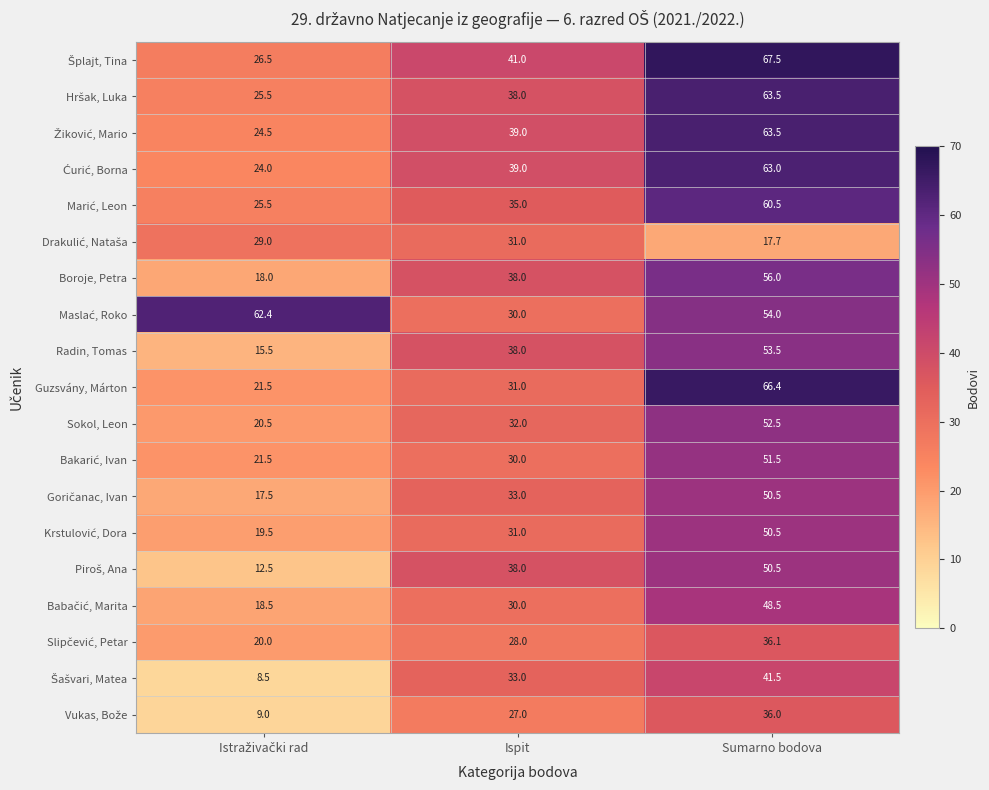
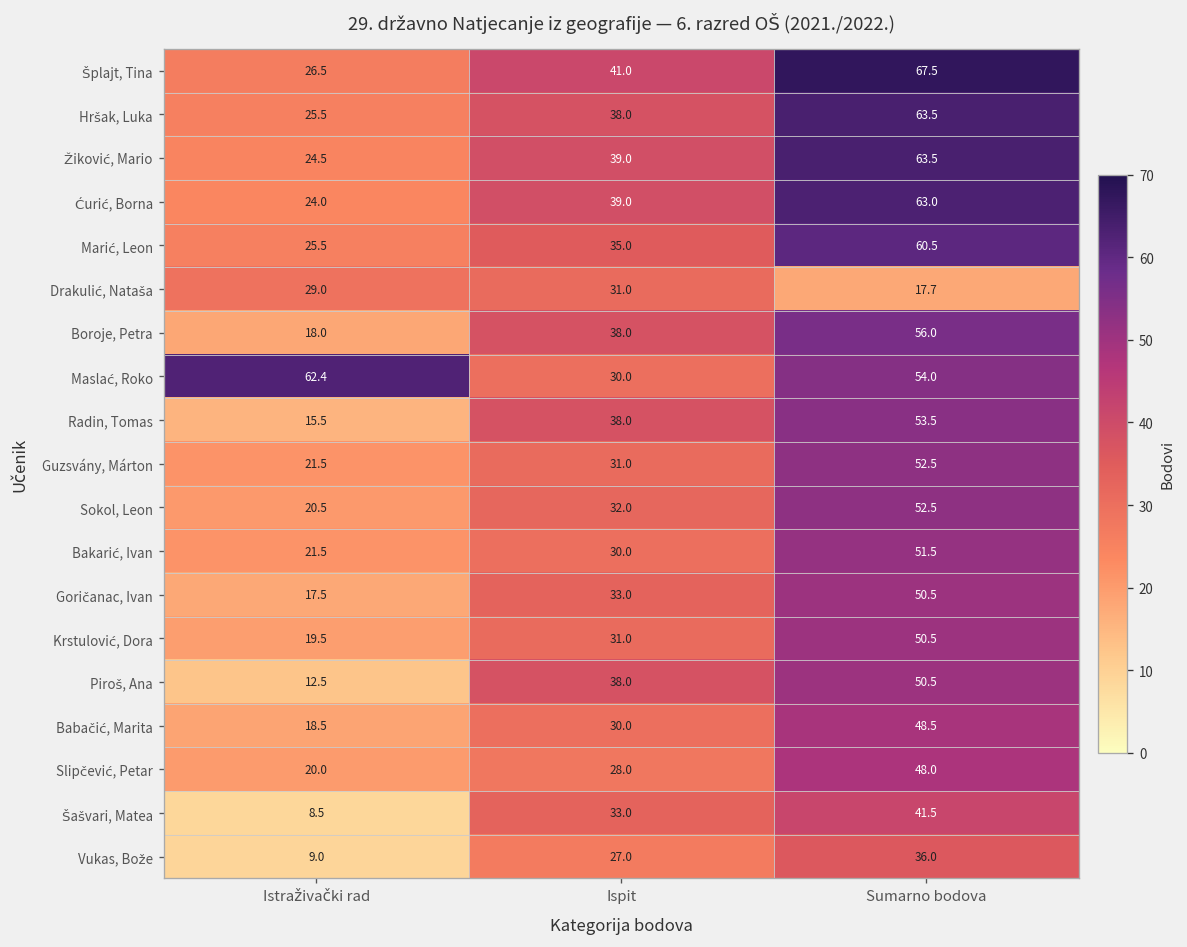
  {
    "Šplajt, Tina": {
      "Istraživački rad": 26.5,
      "Ispit": 41.0,
      "Sumarno bodova": 67.5
    },
    "Hršak, Luka": {
      "Istraživački rad": 25.5,
      "Ispit": 38.0,
      "Sumarno bodova": 63.5
    },
    "Žiković, Mario": {
      "Istraživački rad": 24.5,
      "Ispit": 39.0,
      "Sumarno bodova": 63.5
    },
    "Ćurić, Borna": {
      "Istraživački rad": 24.0,
      "Ispit": 39.0,
      "Sumarno bodova": 63.0
    },
    "Marić, Leon": {
      "Istraživački rad": 25.5,
      "Ispit": 35.0,
      "Sumarno bodova": 60.5
    },
    "Drakulić, Nataša": {
      "Istraživački rad": 29.0,
      "Ispit": 31.0,
      "Sumarno bodova": 17.7
    },
    "Boroje, Petra": {
      "Istraživački rad": 18.0,
      "Ispit": 38.0,
      "Sumarno bodova": 56.0
    },
    "Maslać, Roko": {
      "Istraživački rad": 62.4,
      "Ispit": 30.0,
      "Sumarno bodova": 54.0
    },
    "Radin, Tomas": {
      "Istraživački rad": 15.5,
      "Ispit": 38.0,
      "Sumarno bodova": 53.5
    },
    "Guzsvány, Márton": {
      "Istraživački rad": 21.5,
      "Ispit": 31.0,
-     "Sumarno bodova": 66.4
+     "Sumarno bodova": 52.5
    },
    "Sokol, Leon": {
      "Istraživački rad": 20.5,
      "Ispit": 32.0,
      "Sumarno bodova": 52.5
    },
    "Bakarić, Ivan": {
      "Istraživački rad": 21.5,
      "Ispit": 30.0,
      "Sumarno bodova": 51.5
    },
    "Goričanac, Ivan": {
      "Istraživački rad": 17.5,
      "Ispit": 33.0,
      "Sumarno bodova": 50.5
    },
    "Krstulović, Dora": {
      "Istraživački rad": 19.5,
      "Ispit": 31.0,
      "Sumarno bodova": 50.5
    },
    "Piroš, Ana": {
      "Istraživački rad": 12.5,
      "Ispit": 38.0,
      "Sumarno bodova": 50.5
    },
    "Babačić, Marita": {
      "Istraživački rad": 18.5,
      "Ispit": 30.0,
      "Sumarno bodova": 48.5
    },
    "Slipčević, Petar": {
      "Istraživački rad": 20.0,
      "Ispit": 28.0,
-     "Sumarno bodova": 36.1
+     "Sumarno bodova": 48.0
    },
    "Šašvari, Matea": {
      "Istraživački rad": 8.5,
      "Ispit": 33.0,
      "Sumarno bodova": 41.5
    },
    "Vukas, Bože": {
      "Istraživački rad": 9.0,
      "Ispit": 27.0,
      "Sumarno bodova": 36.0
    }
  }
